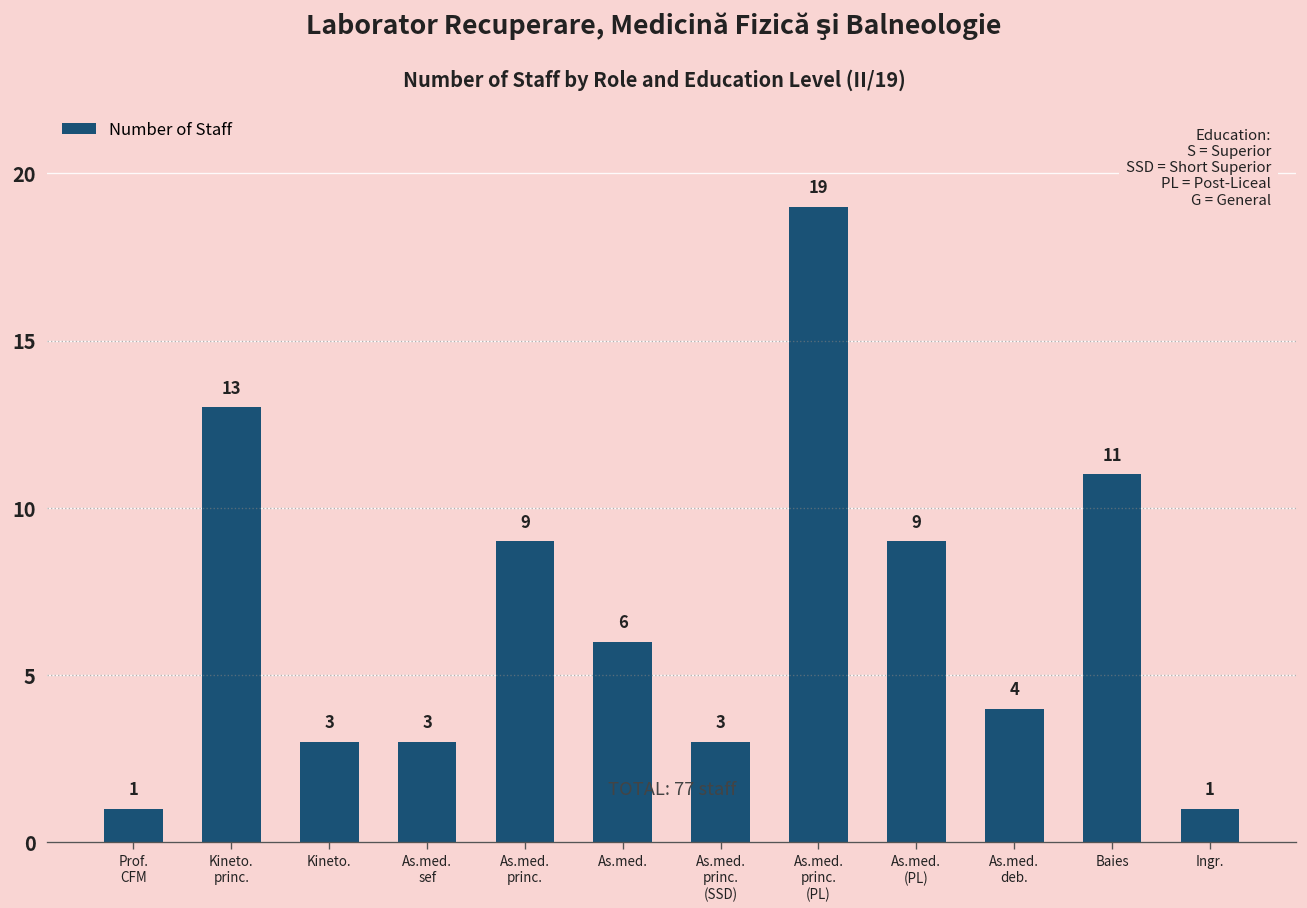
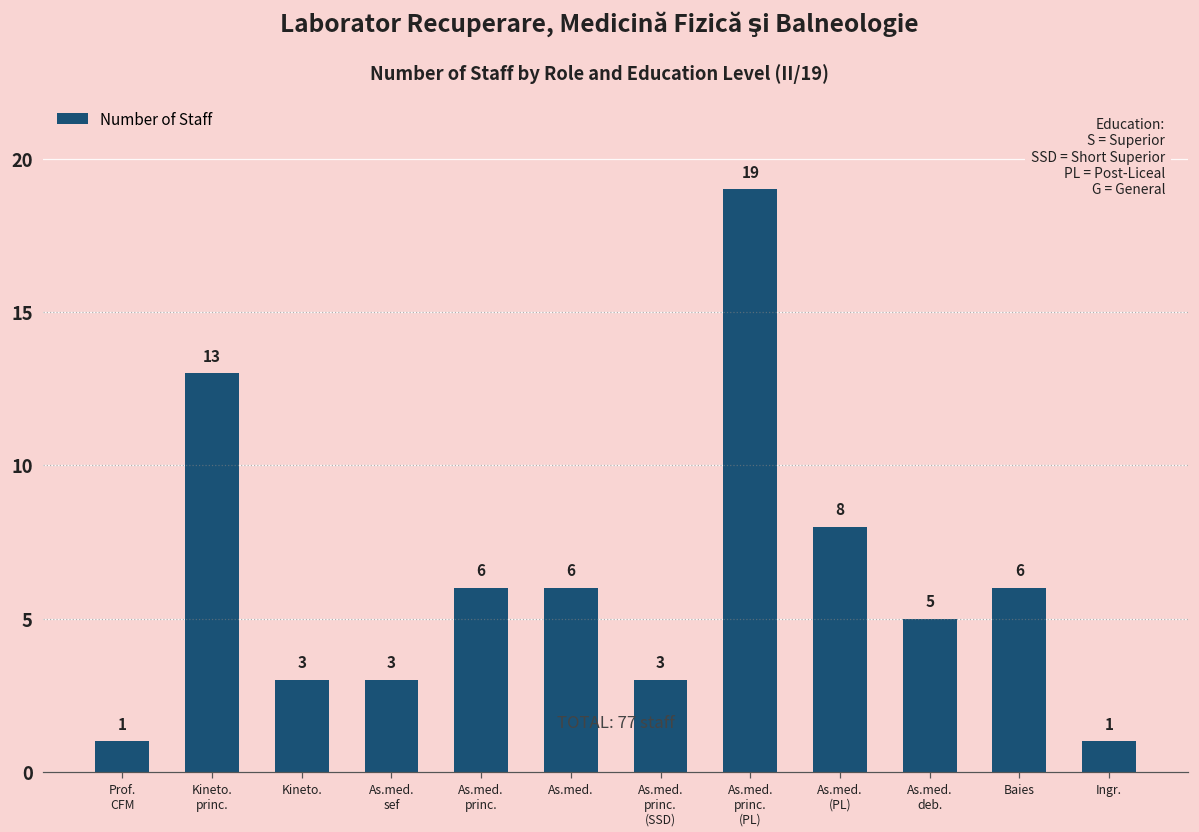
  {
    "Prof. CFM": 1,
    "Kineto. princ.": 13,
    "Kineto.": 3,
    "As.med. sef": 3,
-   "As.med. princ.": 9,
+   "As.med. princ.": 6,
    "As.med.": 6,
    "As.med. princ. (SSD)": 3,
    "As.med. princ. (PL)": 19,
-   "As.med. (PL)": 9,
-   "As.med. deb.": 4,
-   "Baies": 11,
+   "As.med. (PL)": 8,
+   "As.med. deb.": 5,
+   "Baies": 6,
    "Ingr.": 1
  }
